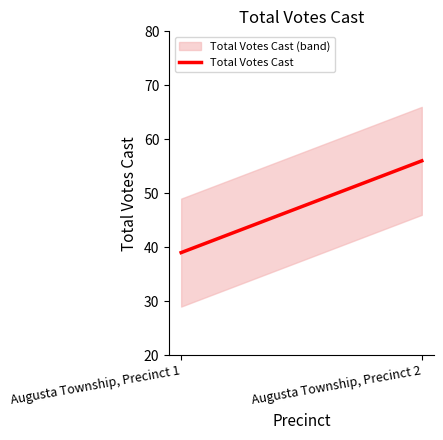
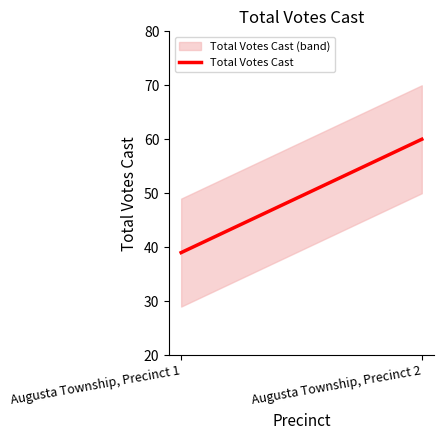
  {
    "Total Votes Cast": {
      "Augusta Township, Precinct 1": 39,
-     "Augusta Township, Precinct 2": 56
+     "Augusta Township, Precinct 2": 60
    }
  }
